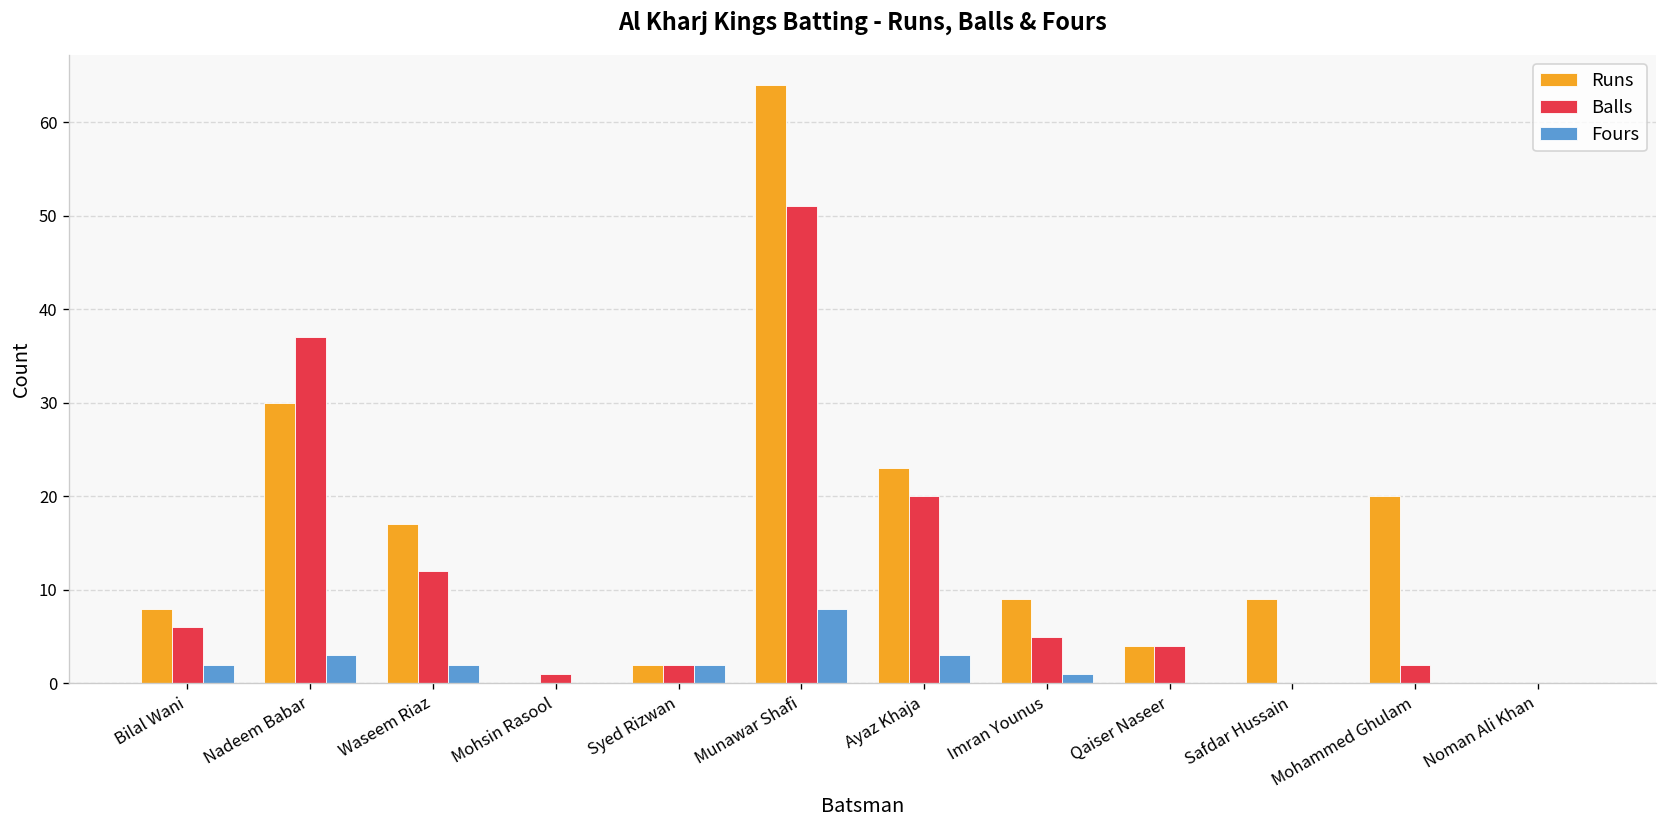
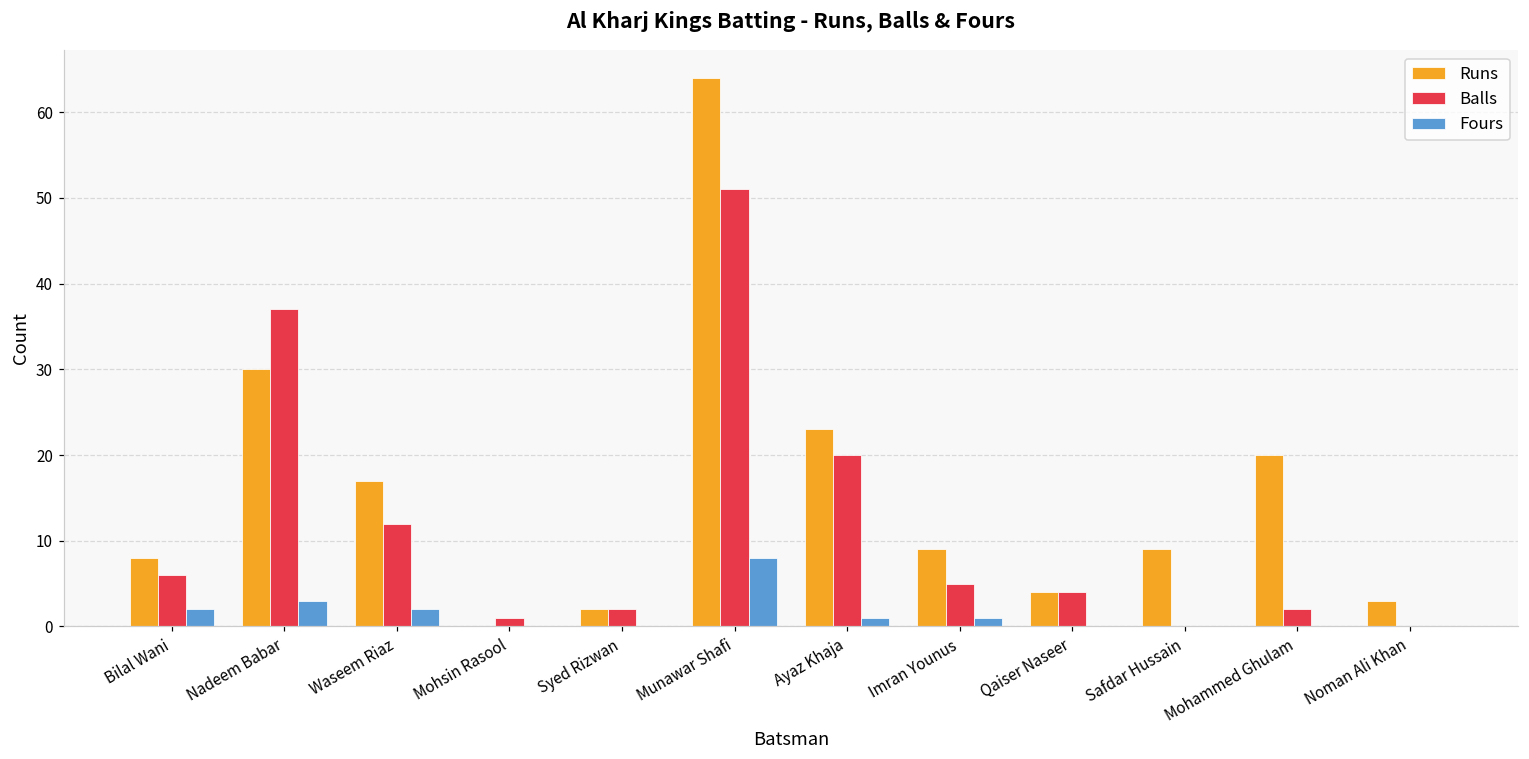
  {
    "Runs": {
      "Bilal Wani": 8,
      "Nadeem Babar": 30,
      "Waseem Riaz": 17,
      "Mohsin Rasool": 0,
      "Syed Rizwan": 2,
      "Munawar Shafi": 64,
      "Ayaz Khaja": 23,
      "Imran Younus": 9,
      "Qaiser Naseer": 4,
      "Safdar Hussain": 9,
      "Mohammed Ghulam": 20,
-     "Noman Ali Khan": 0
+     "Noman Ali Khan": 3
    },
    "Balls": {
      "Bilal Wani": 6,
      "Nadeem Babar": 37,
      "Waseem Riaz": 12,
      "Mohsin Rasool": 1,
      "Syed Rizwan": 2,
      "Munawar Shafi": 51,
      "Ayaz Khaja": 20,
      "Imran Younus": 5,
      "Qaiser Naseer": 4,
      "Safdar Hussain": 0,
      "Mohammed Ghulam": 2,
      "Noman Ali Khan": 0
    },
    "Fours": {
      "Bilal Wani": 2,
      "Nadeem Babar": 3,
      "Waseem Riaz": 2,
      "Mohsin Rasool": 0,
-     "Syed Rizwan": 2,
+     "Syed Rizwan": 0,
      "Munawar Shafi": 8,
-     "Ayaz Khaja": 3,
+     "Ayaz Khaja": 1,
      "Imran Younus": 1,
      "Qaiser Naseer": 0,
      "Safdar Hussain": 0,
      "Mohammed Ghulam": 0,
      "Noman Ali Khan": 0
    }
  }
